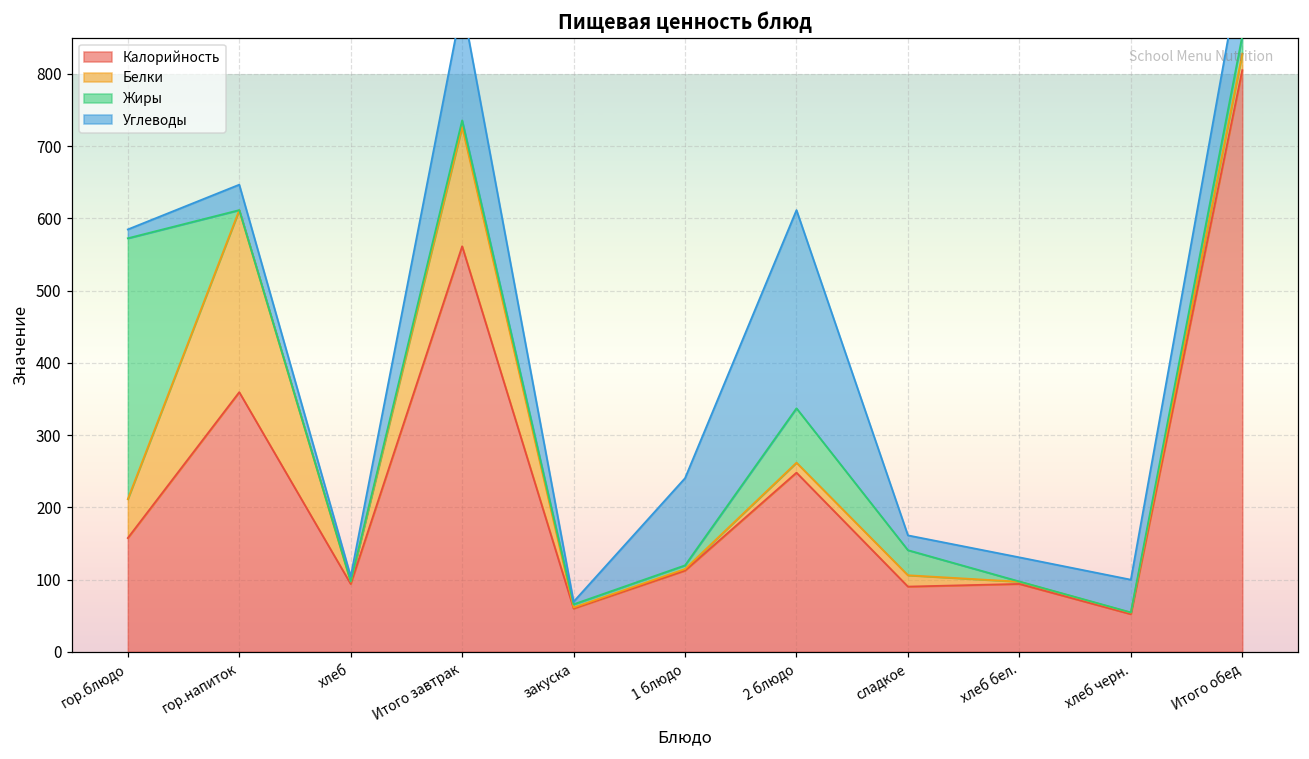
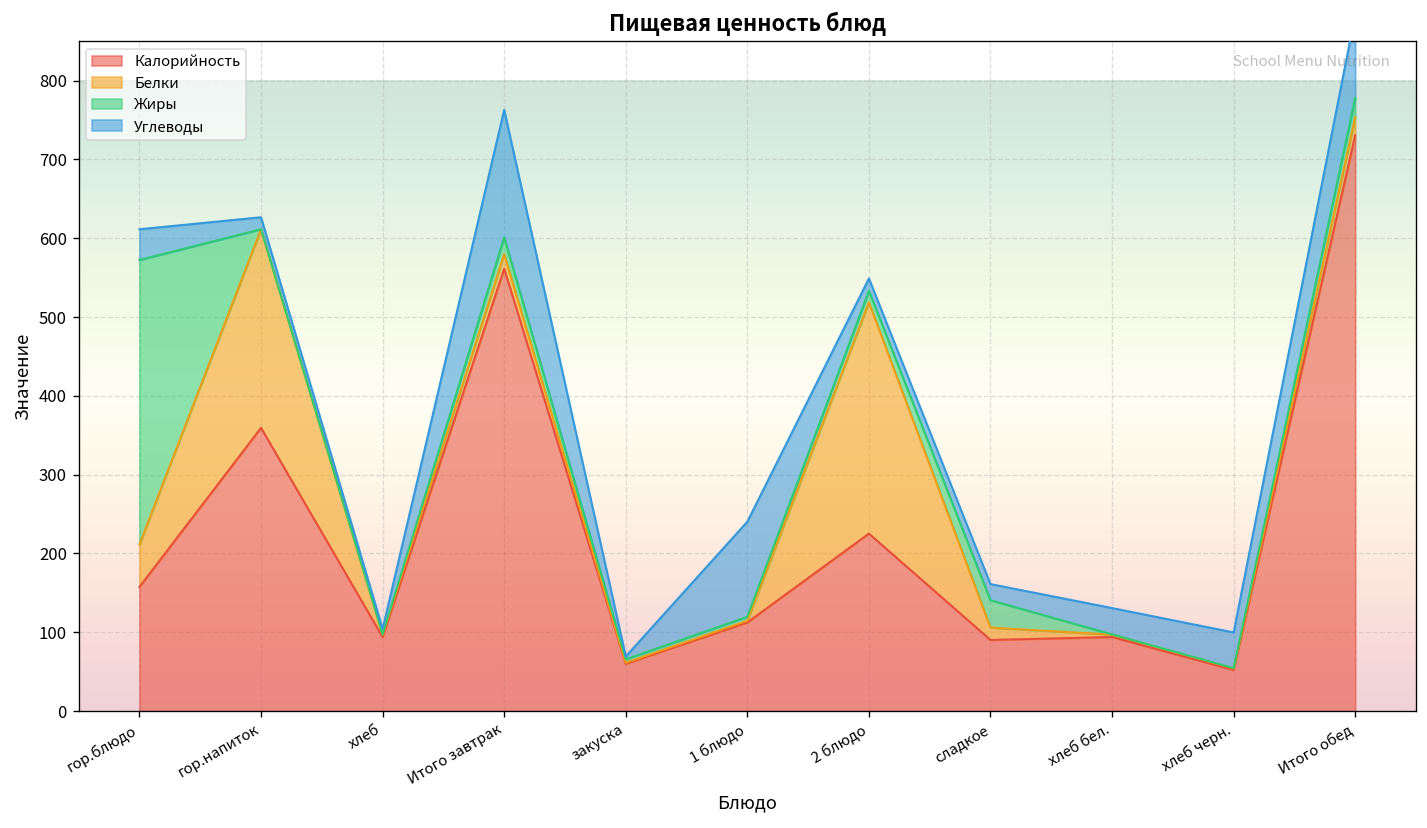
  {
    "Калорийность": {
      "гор.блюдо": 160,
      "гор.напиток": 360,
      "Итого завтрак": 560,
-     "2 блюдо": 250,
+     "2 блюдо": 230,
      "сладкое": 90,
-     "Итого обед": 810
+     "Итого обед": 730
    },
    "Белки": {
      "гор.блюдо": 50,
-     "Итого завтрак": 170,
-     "2 блюдо": 10,
+     "Итого завтрак": 20,
+     "2 блюдо": 290,
      "сладкое": 20,
      "Итого обед": 20
    },
    "Жиры": {
      "гор.блюдо": 360,
-     "Итого завтрак": 10,
+     "Итого завтрак": 20,
      "1 блюдо": 10,
-     "2 блюдо": 80,
+     "2 блюдо": 10,
      "сладкое": 30,
      "Итого обед": 20
    },
    "Углеводы": {
-     "гор.блюдо": 10,
-     "гор.напиток": 40,
+     "гор.блюдо": 40,
+     "гор.напиток": 20,
      "хлеб": 10,
      "1 блюдо": 120,
-     "2 блюдо": 270,
+     "2 блюдо": 20,
      "сладкое": 20,
      "хлеб бел.": 30,
      "хлеб черн.": 50
    }
  }
